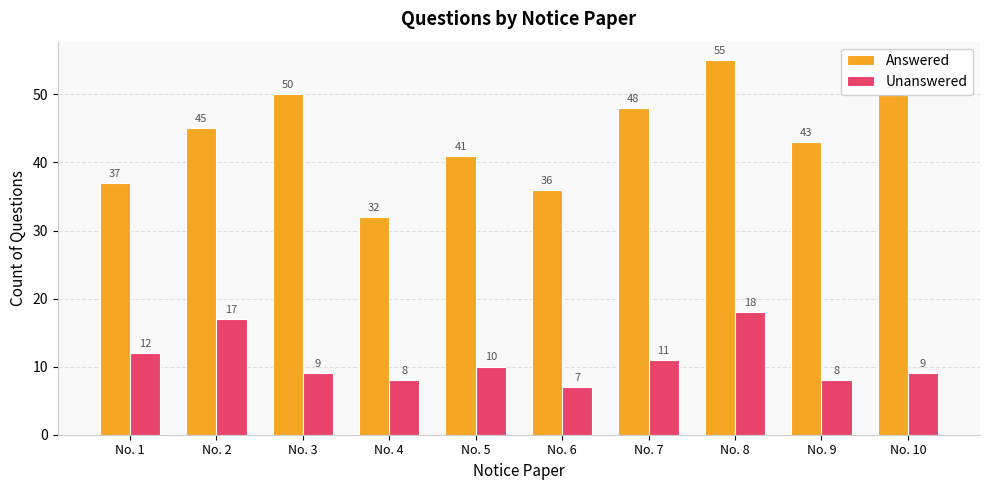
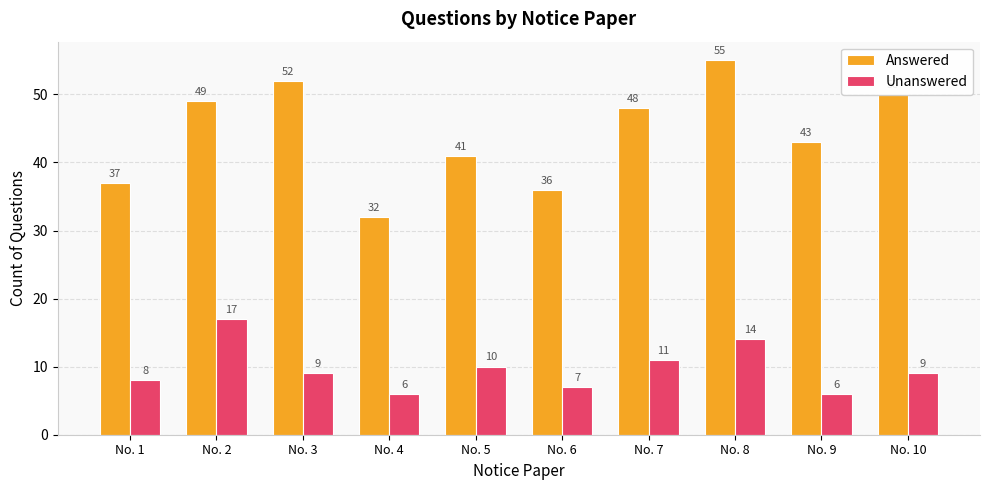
  {
    "Answered": {
      "No. 1": 37,
-     "No. 2": 45,
-     "No. 3": 50,
+     "No. 2": 49,
+     "No. 3": 52,
      "No. 4": 32,
      "No. 5": 41,
      "No. 6": 36,
      "No. 7": 48,
      "No. 8": 55,
      "No. 9": 43
    },
    "Unanswered": {
-     "No. 1": 12,
+     "No. 1": 8,
      "No. 2": 17,
      "No. 3": 9,
-     "No. 4": 8,
+     "No. 4": 6,
      "No. 5": 10,
      "No. 6": 7,
      "No. 7": 11,
-     "No. 8": 18,
-     "No. 9": 8,
+     "No. 8": 14,
+     "No. 9": 6,
      "No. 10": 9
    }
  }
